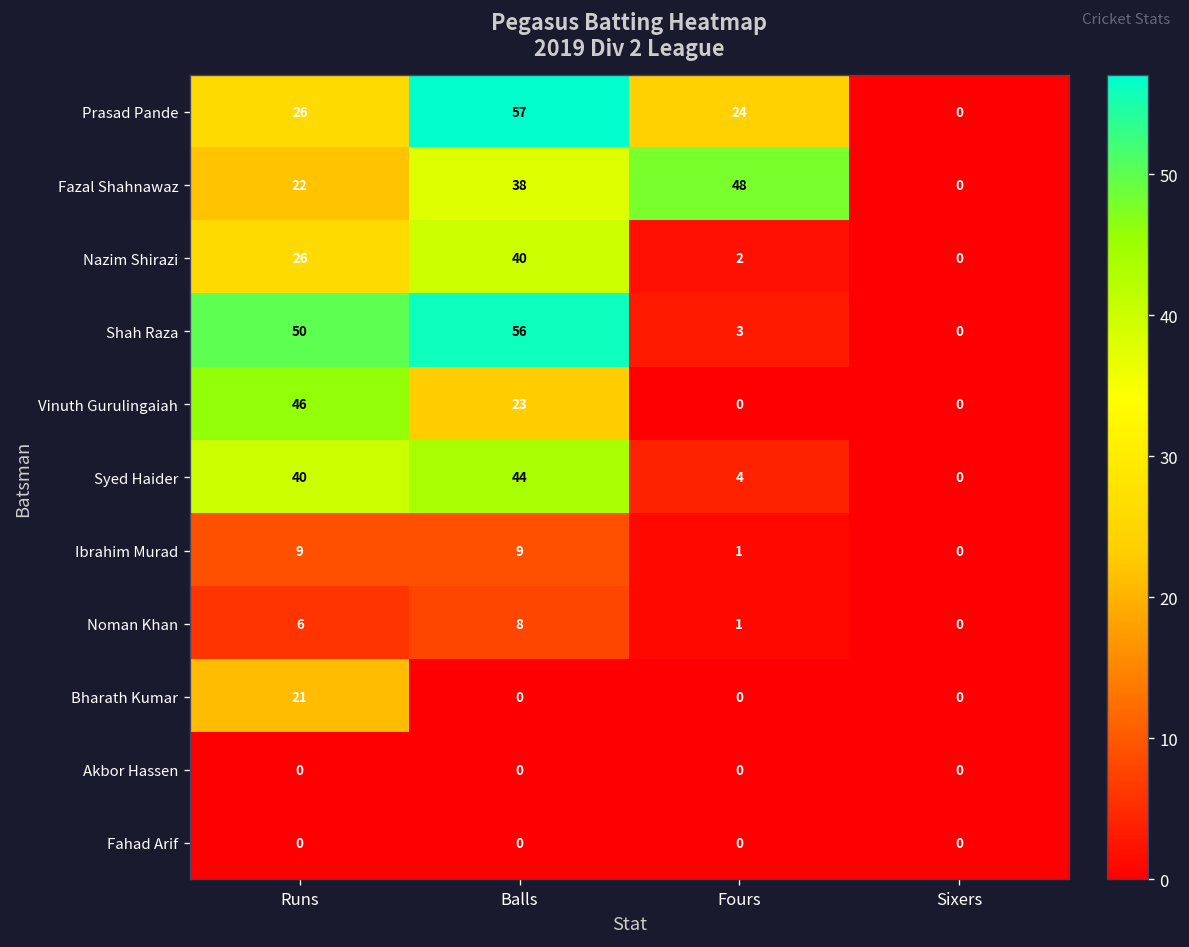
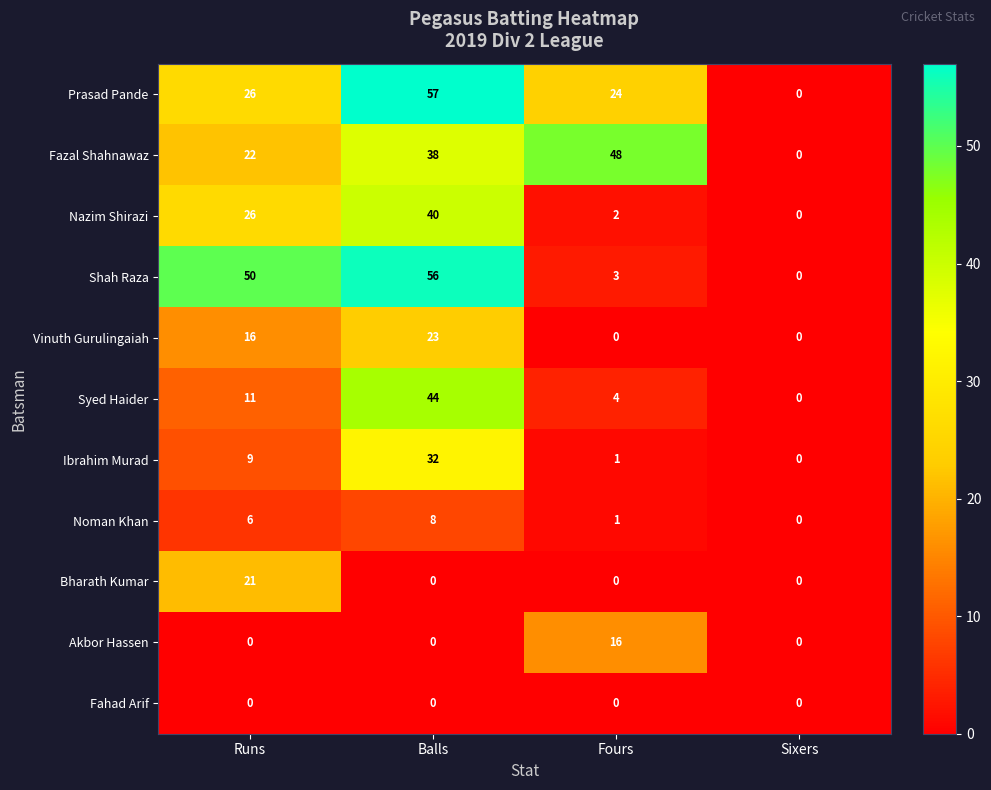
  {
    "Prasad Pande": {
      "Runs": 26,
      "Balls": 57,
      "Fours": 24,
      "Sixers": 0
    },
    "Fazal Shahnawaz": {
      "Runs": 22,
      "Balls": 38,
      "Fours": 48,
      "Sixers": 0
    },
    "Nazim Shirazi": {
      "Runs": 26,
      "Balls": 40,
      "Fours": 2,
      "Sixers": 0
    },
    "Shah Raza": {
      "Runs": 50,
      "Balls": 56,
      "Fours": 3,
      "Sixers": 0
    },
    "Vinuth Gurulingaiah": {
-     "Runs": 46,
+     "Runs": 16,
      "Balls": 23,
      "Fours": 0,
      "Sixers": 0
    },
    "Syed Haider": {
-     "Runs": 40,
+     "Runs": 11,
      "Balls": 44,
      "Fours": 4,
      "Sixers": 0
    },
    "Ibrahim Murad": {
      "Runs": 9,
-     "Balls": 9,
+     "Balls": 32,
      "Fours": 1,
      "Sixers": 0
    },
    "Noman Khan": {
      "Runs": 6,
      "Balls": 8,
      "Fours": 1,
      "Sixers": 0
    },
    "Bharath Kumar": {
      "Runs": 21,
      "Balls": 0,
      "Fours": 0,
      "Sixers": 0
    },
    "Akbor Hassen": {
      "Runs": 0,
      "Balls": 0,
-     "Fours": 0,
+     "Fours": 16,
      "Sixers": 0
    },
    "Fahad Arif": {
      "Runs": 0,
      "Balls": 0,
      "Fours": 0,
      "Sixers": 0
    }
  }
